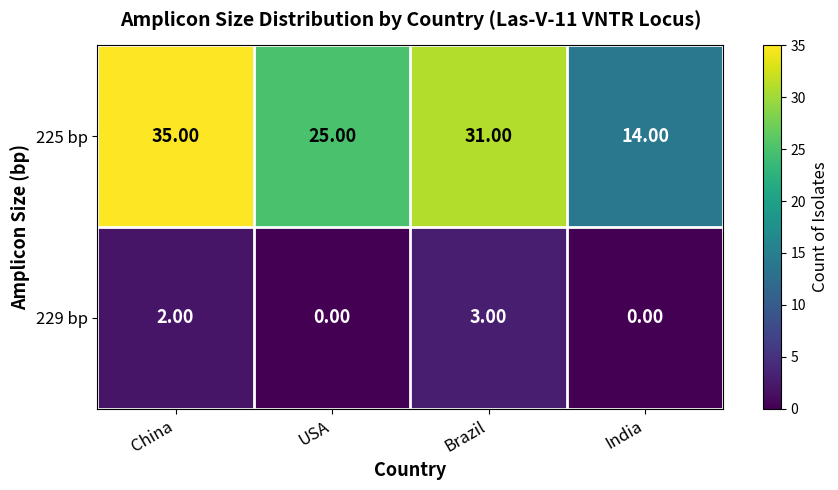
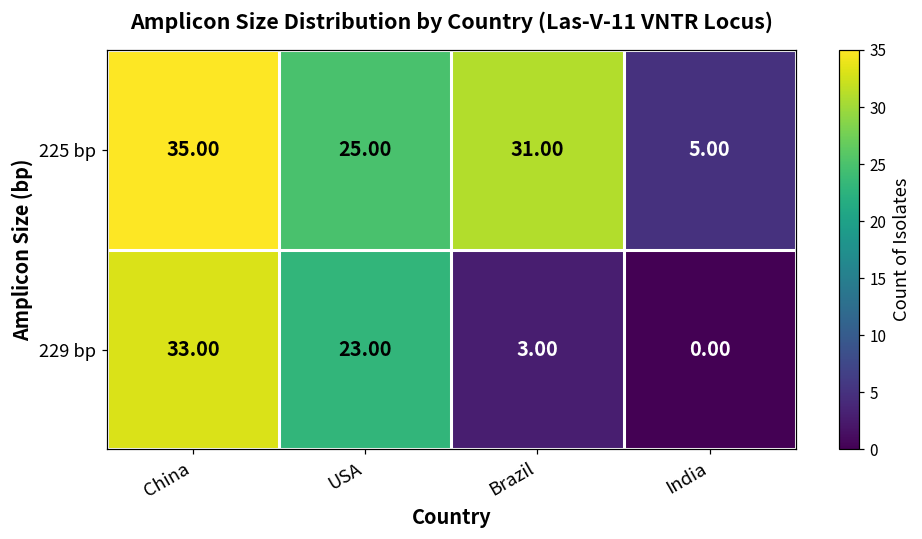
  {
    "225 bp": {
      "China": 35.00,
      "USA": 25.00,
      "Brazil": 31.00,
-     "India": 14.00
+     "India": 5.00
    },
    "229 bp": {
-     "China": 2.00,
-     "USA": 0.00,
+     "China": 33.00,
+     "USA": 23.00,
      "Brazil": 3.00,
      "India": 0.00
    }
  }
